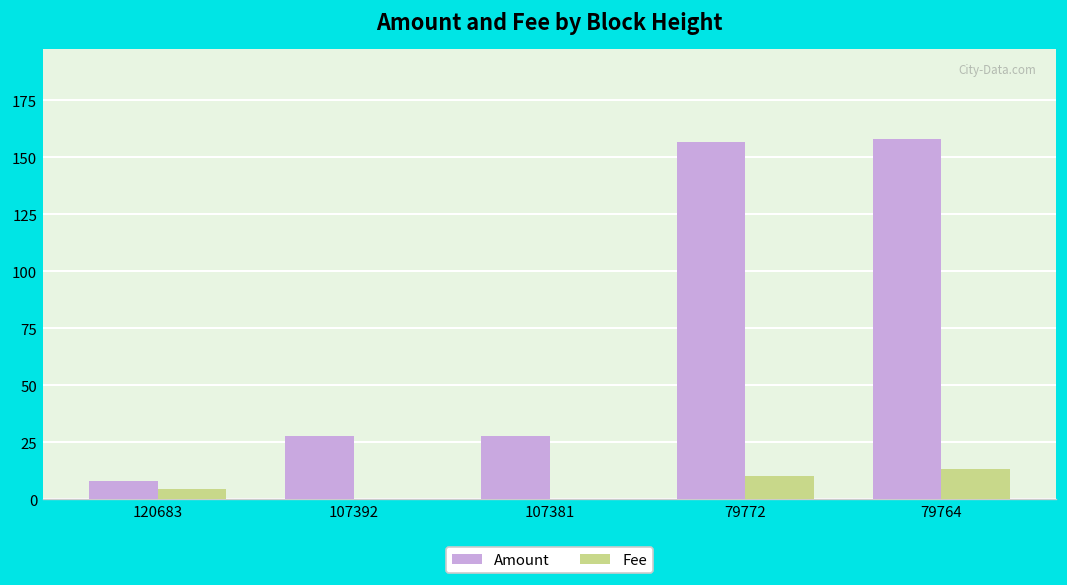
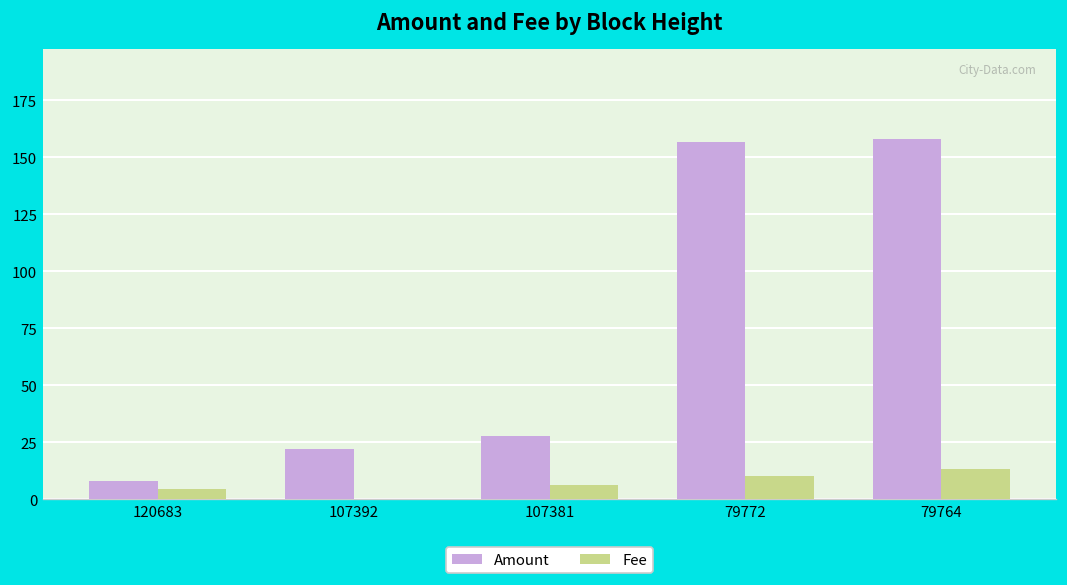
  {
    "Amount": {
      "120683": 8,
-     "107392": 28,
+     "107392": 22,
      "107381": 28,
      "79772": 157,
      "79764": 158
    },
    "Fee": {
      "120683": 5,
-     "107381": 0,
+     "107381": 6,
      "79772": 10,
      "79764": 13
    }
  }
